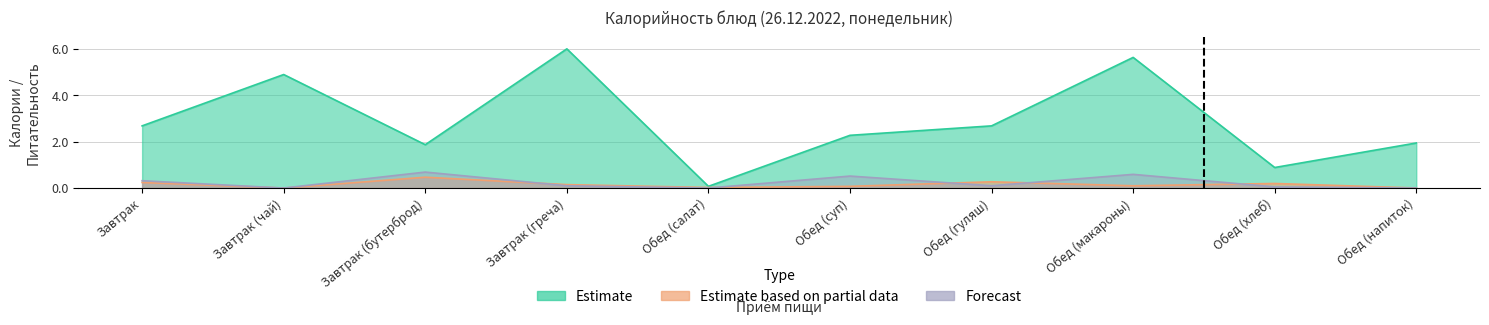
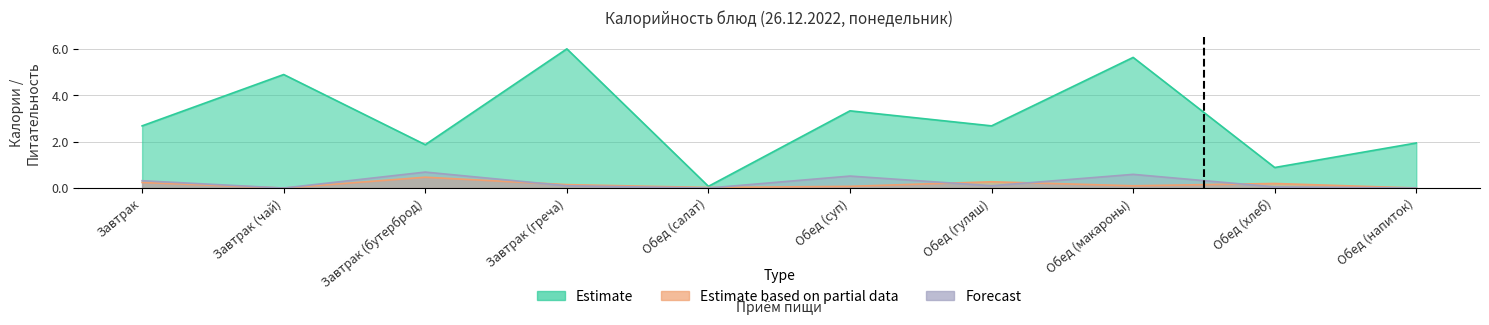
  {
    "Estimate": {
      "Завтрак": 2.7,
      "Завтрак (чай)": 4.9,
      "Завтрак (бутерброд)": 1.9,
      "Завтрак (греча)": 6.0,
-     "Обед (суп)": 2.3,
+     "Обед (суп)": 3.3,
      "Обед (гуляш)": 2.7,
      "Обед (макароны)": 5.6,
      "Обед (хлеб)": 0.9,
      "Обед (напиток)": 1.9
    },
    "Estimate based on partial data": {
      "Завтрак (бутерброд)": 0.5,
      "Обед (суп)": 0.1,
      "Обед (гуляш)": 0.3,
      "Обед (макароны)": 0.1,
      "Обед (хлеб)": 0.2
    },
    "Forecast": {
      "Завтрак (бутерброд)": 0.7,
      "Обед (суп)": 0.5,
      "Обед (гуляш)": 0.1,
      "Обед (макароны)": 0.6,
      "Обед (хлеб)": 0.0
    }
  }
